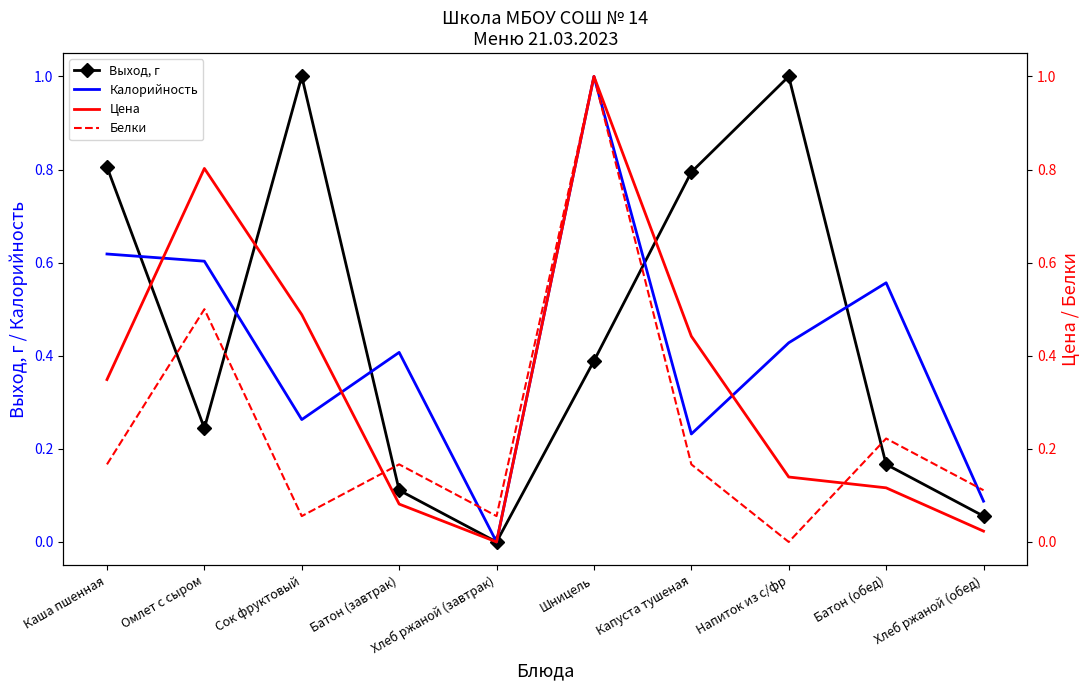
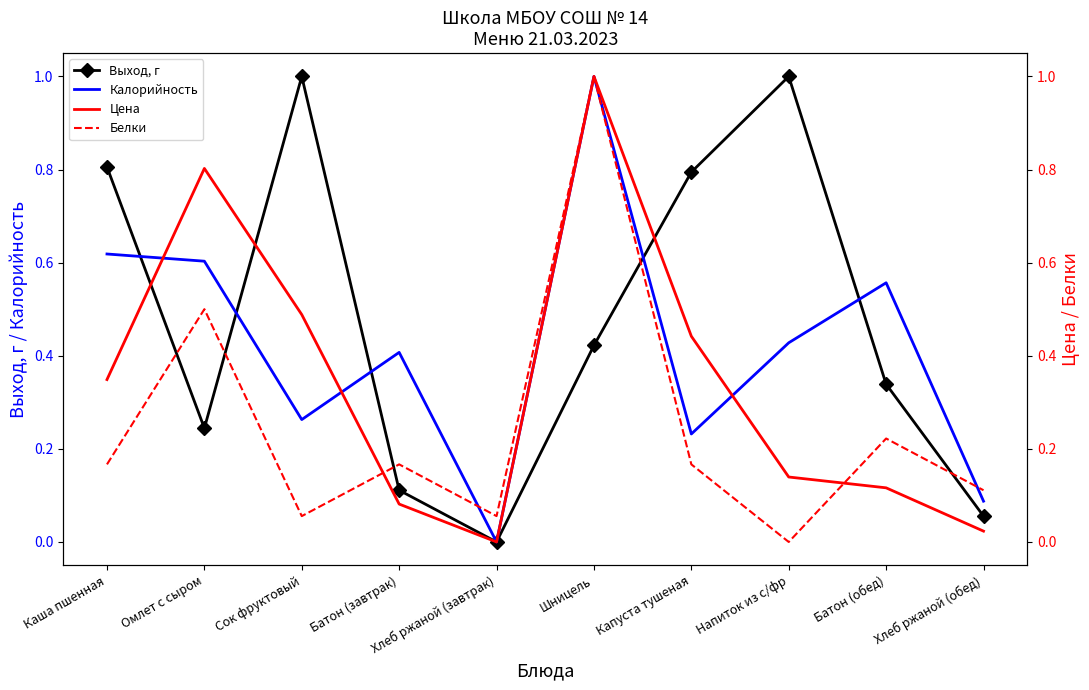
  {
    "Выход, г": {
      "Каша пшенная": 0.81,
      "Омлет с сыром": 0.24,
      "Сок фруктовый": 1.00,
      "Батон (завтрак)": 0.11,
-     "Шницель": 0.39,
+     "Шницель": 0.42,
      "Капуста тушеная": 0.79,
      "Напиток из с/фр": 1.00,
-     "Батон (обед)": 0.17,
+     "Батон (обед)": 0.34,
      "Хлеб ржаной (обед)": 0.06
    },
    "Калорийность": {
      "Каша пшенная": 0.62,
      "Омлет с сыром": 0.60,
      "Сок фруктовый": 0.26,
      "Батон (завтрак)": 0.41,
      "Шницель": 1.00,
      "Капуста тушеная": 0.23,
      "Напиток из с/фр": 0.43,
      "Батон (обед)": 0.56,
      "Хлеб ржаной (обед)": 0.09
    }
  }
